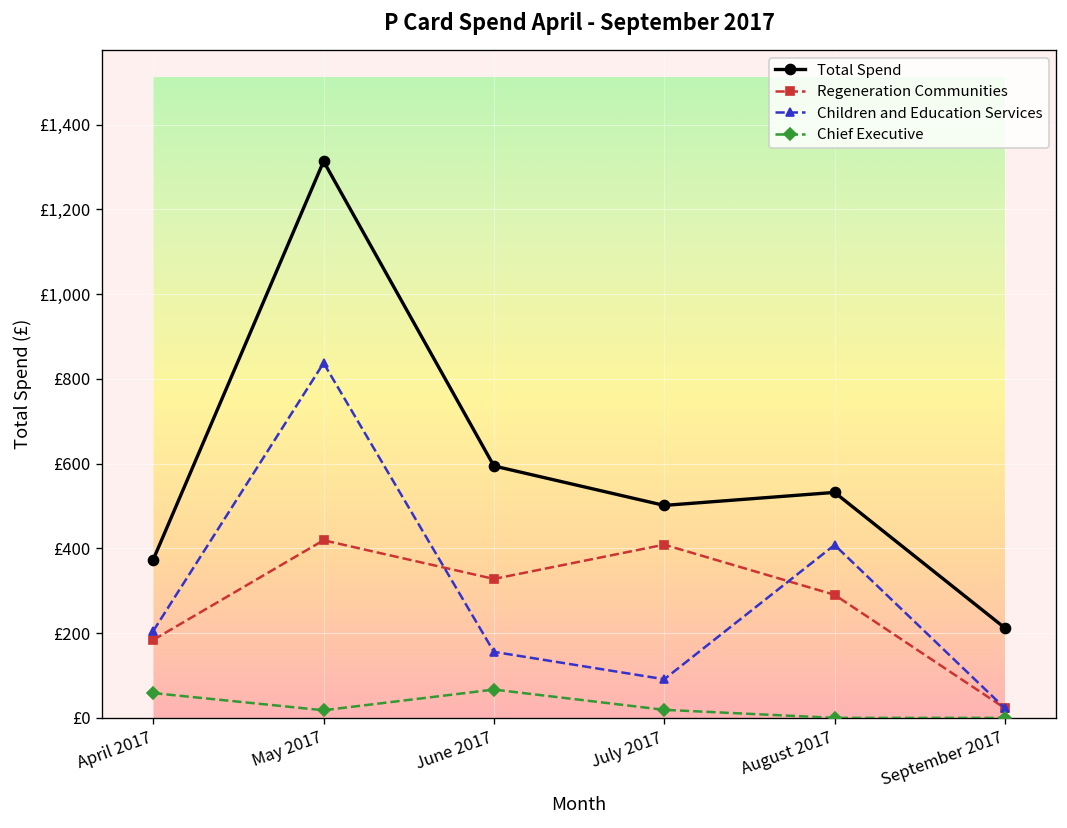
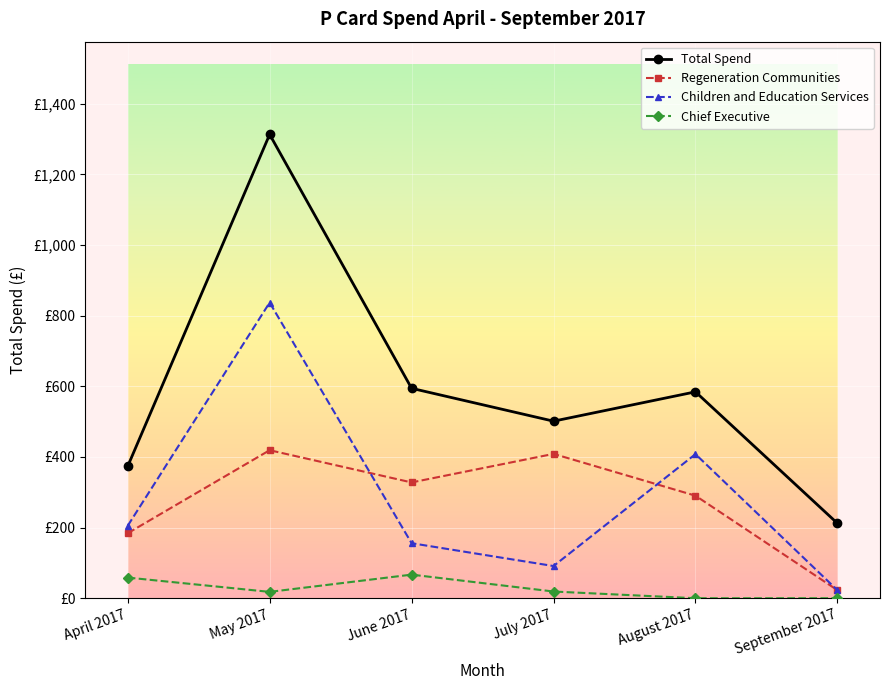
  {
    "Total Spend": {
      "April 2017": "£370",
      "May 2017": "£1,310",
      "June 2017": "£590",
      "July 2017": "£500",
-     "August 2017": "£530",
+     "August 2017": "£580",
      "September 2017": "£210"
    },
    "Regeneration Communities": {
      "April 2017": "£180",
      "May 2017": "£420",
      "June 2017": "£330",
      "July 2017": "£410",
      "August 2017": "£290"
    },
    "Children and Education Services": {
      "April 2017": "£210",
      "May 2017": "£840",
      "June 2017": "£160",
      "July 2017": "£90",
      "August 2017": "£410"
    },
    "Chief Executive": {
      "April 2017": "£60",
      "May 2017": "£20",
      "June 2017": "£70",
      "July 2017": "£20",
      "August 2017": "£0",
      "September 2017": "£0"
    }
  }
